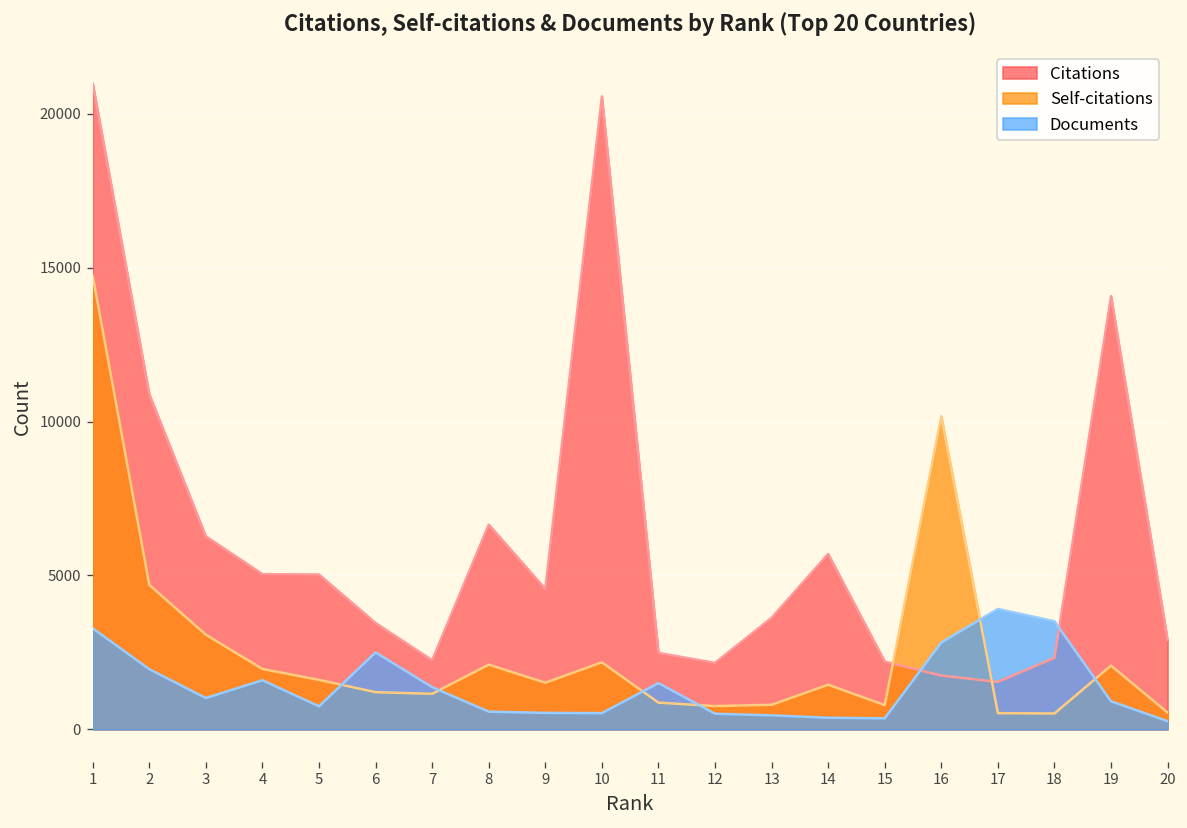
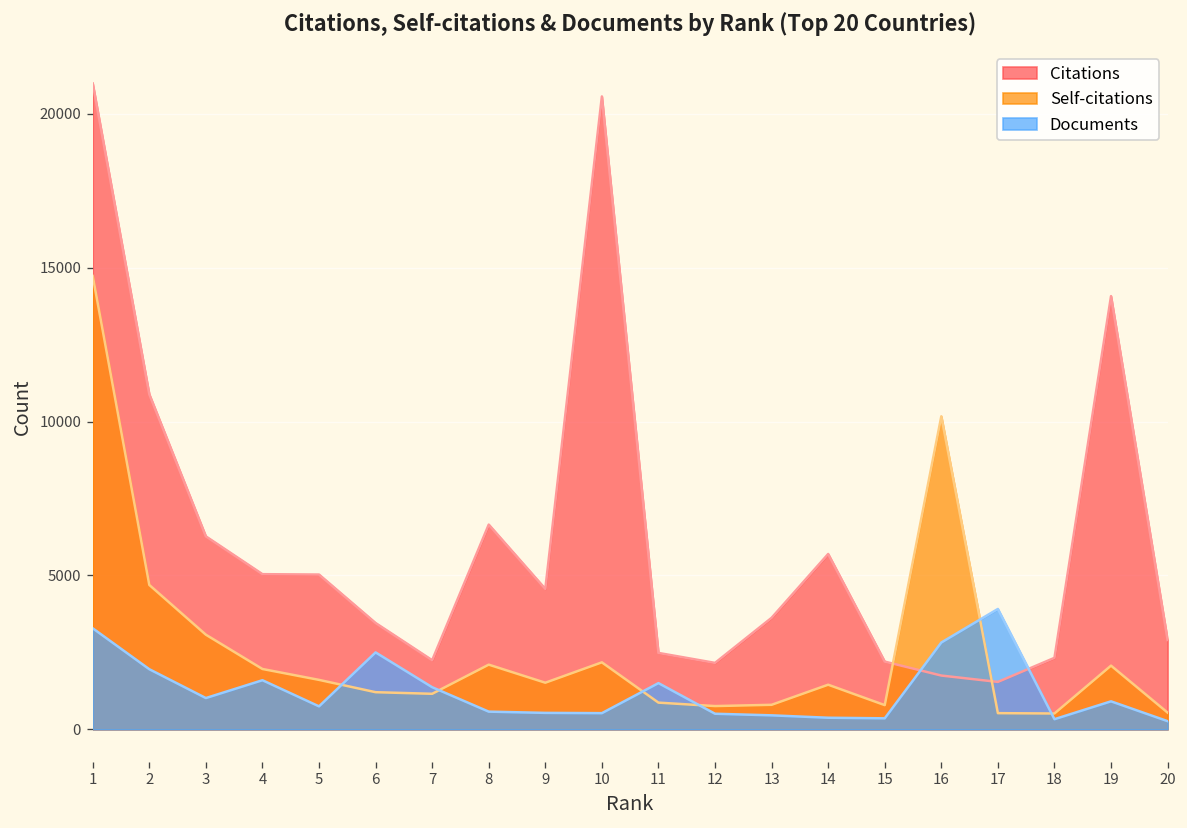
  {
    "Citations": {
      "1": 21000,
      "2": 10900,
      "3": 6300,
      "4": 5000,
      "5": 5000,
      "6": 3500,
      "7": 2200,
      "8": 6700,
      "9": 4600,
      "10": 20600,
      "11": 2500,
      "12": 2200,
      "13": 3600,
      "14": 5700,
      "15": 2200,
      "16": 1700,
      "17": 1500,
      "18": 2300,
      "19": 14100,
      "20": 2900
    },
    "Self-citations": {
      "1": 14700,
      "2": 4700,
      "3": 3100,
      "4": 2000,
      "5": 1600,
      "6": 1200,
      "7": 1200,
      "8": 2100,
      "9": 1500,
      "10": 2200,
      "11": 900,
      "12": 800,
      "13": 800,
      "14": 1500,
      "15": 800,
      "16": 10200,
      "17": 500,
      "18": 500,
      "19": 2100,
      "20": 500
    },
    "Documents": {
      "1": 3300,
      "2": 2000,
      "3": 1000,
      "4": 1600,
      "5": 700,
      "6": 2500,
      "7": 1400,
      "8": 600,
      "9": 500,
      "10": 500,
      "11": 1500,
      "12": 500,
      "13": 500,
      "14": 400,
      "15": 400,
      "16": 2800,
      "17": 3900,
-     "18": 3500,
+     "18": 300,
      "19": 900,
      "20": 300
    }
  }
